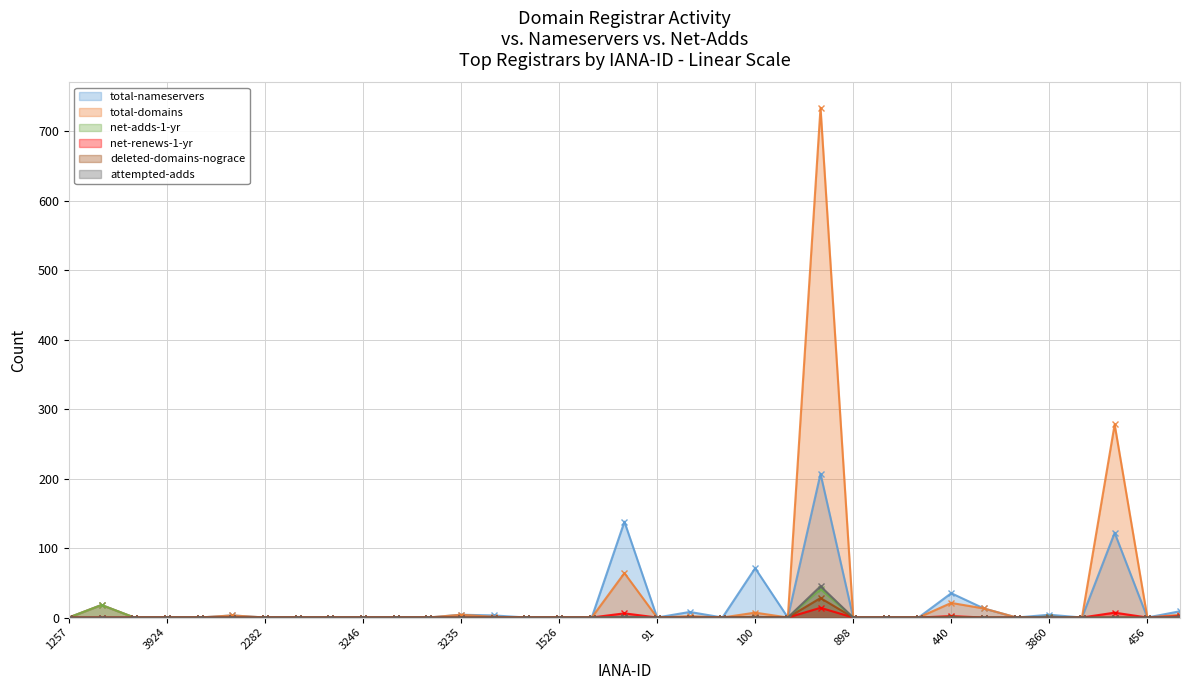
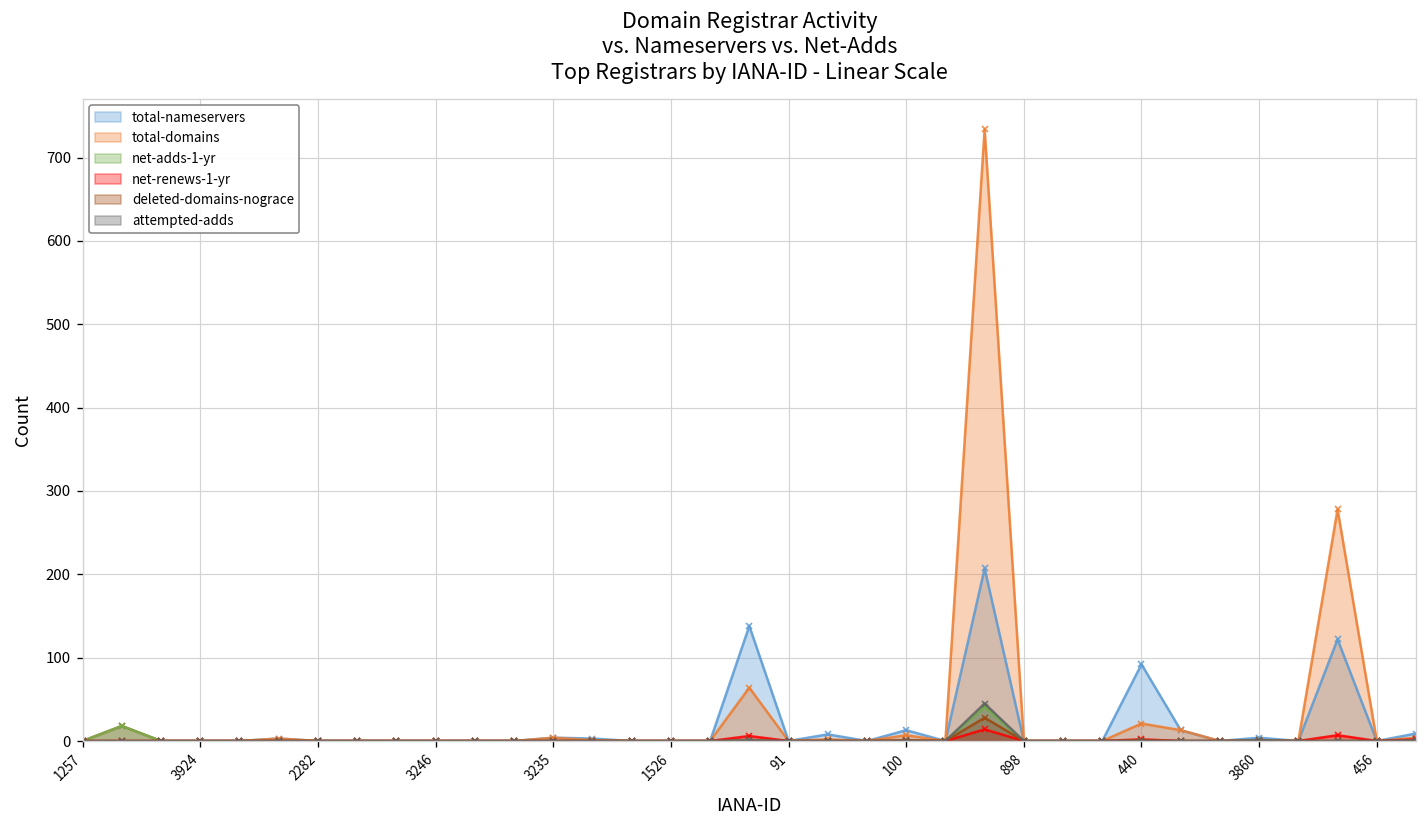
  {
    "total-nameservers": {
-     "100": 70,
-     "440": 40
+     "100": 10,
+     "440": 90
    }
  }
